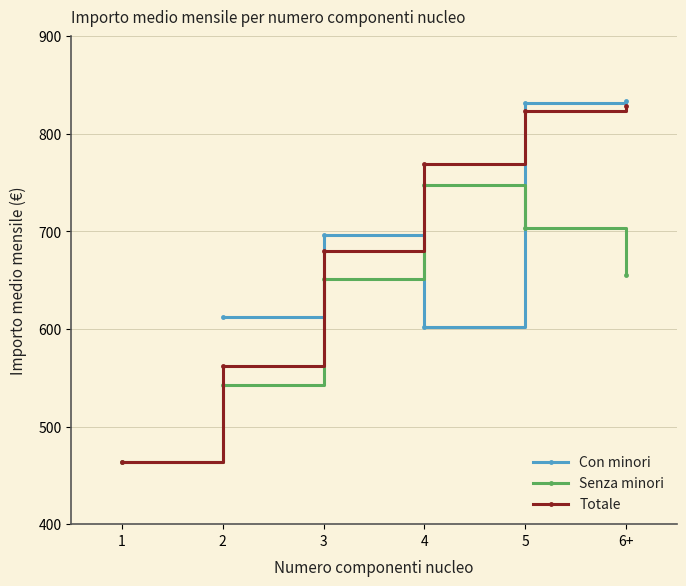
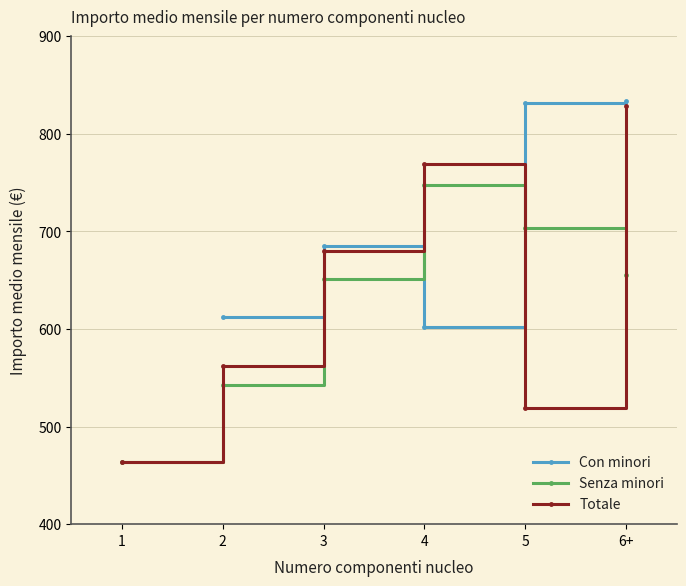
  {
    "Con minori": {
      "2": 610,
-     "3": 700,
+     "3": 680,
      "4": 600,
      "5": 830,
      "6+": 830
    },
    "Senza minori": {
      "2": 540,
      "3": 650,
      "4": 750,
      "5": 700,
      "6+": 660
    },
    "Totale": {
      "2": 560,
      "3": 680,
      "4": 770,
-     "5": 820,
+     "5": 520,
      "6+": 830
    }
  }
